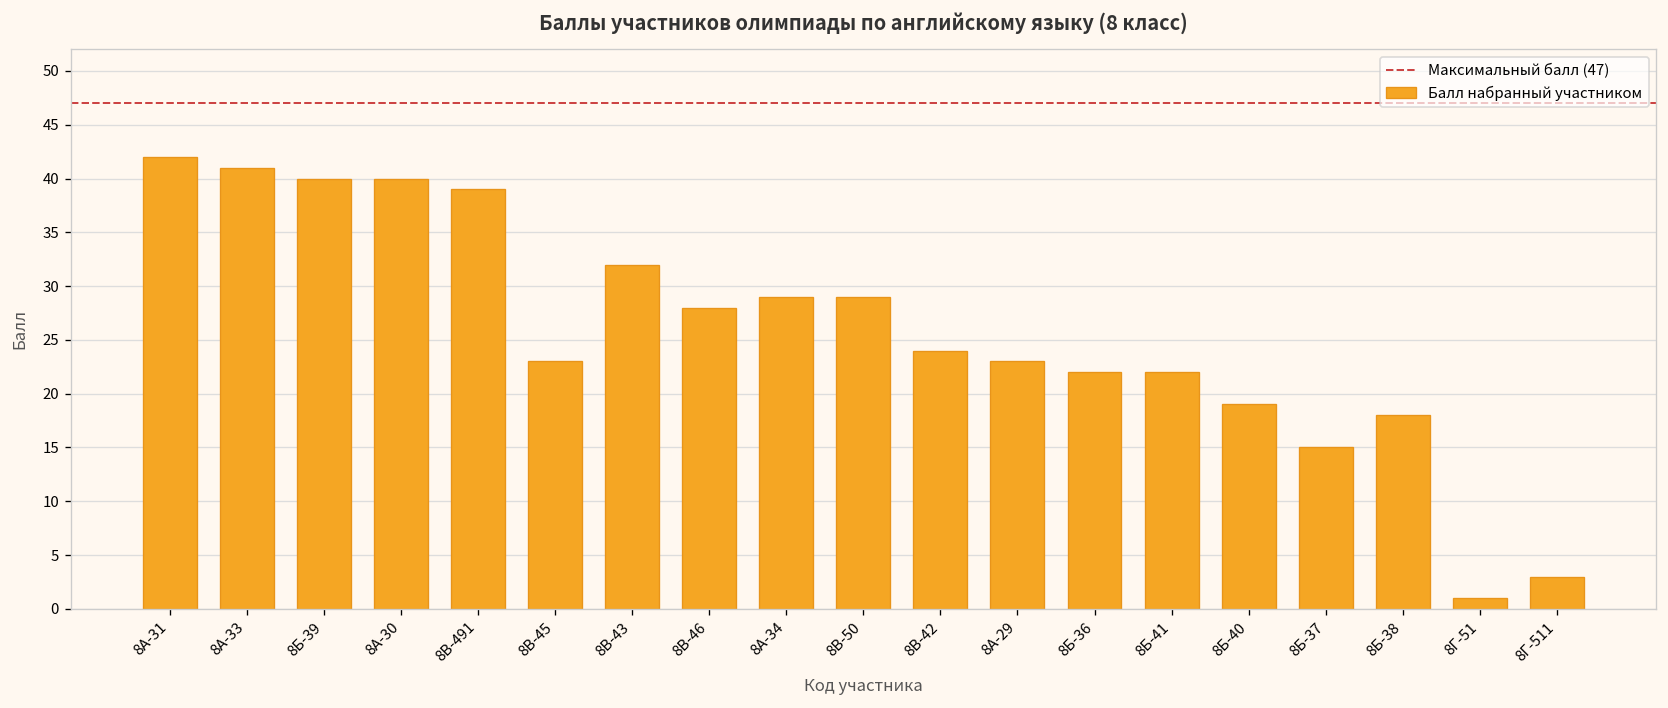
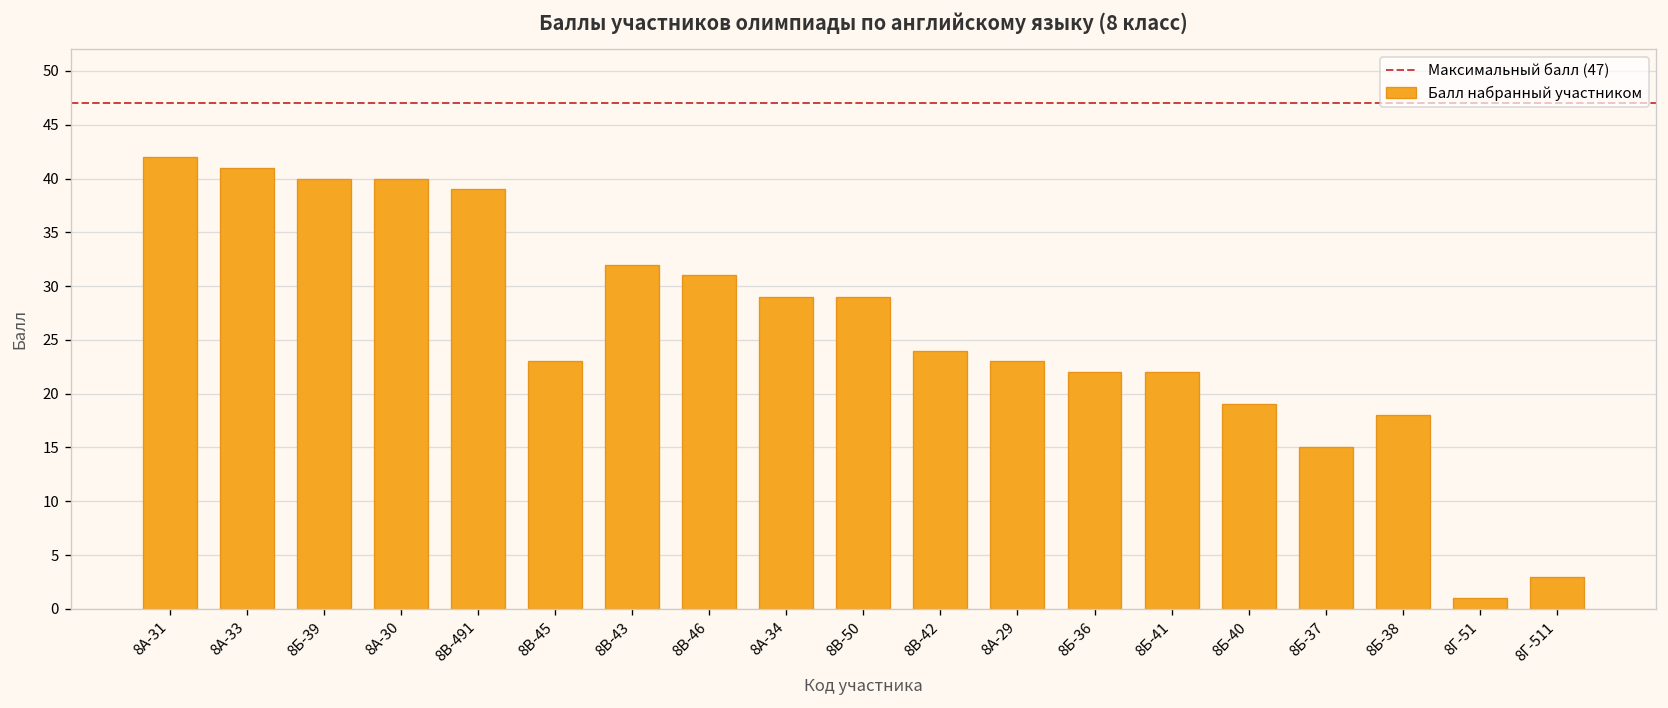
  {
    "8А-31": 42,
    "8А-33": 41,
    "8Б-39": 40,
    "8А-30": 40,
    "8В-491": 39,
    "8В-45": 23,
    "8В-43": 32,
-   "8В-46": 28,
+   "8В-46": 31,
    "8А-34": 29,
    "8В-50": 29,
    "8В-42": 24,
    "8А-29": 23,
    "8Б-36": 22,
    "8Б-41": 22,
    "8Б-40": 19,
    "8Б-37": 15,
    "8Б-38": 18,
    "8Г-51": 1,
    "8Г-511": 3
  }
